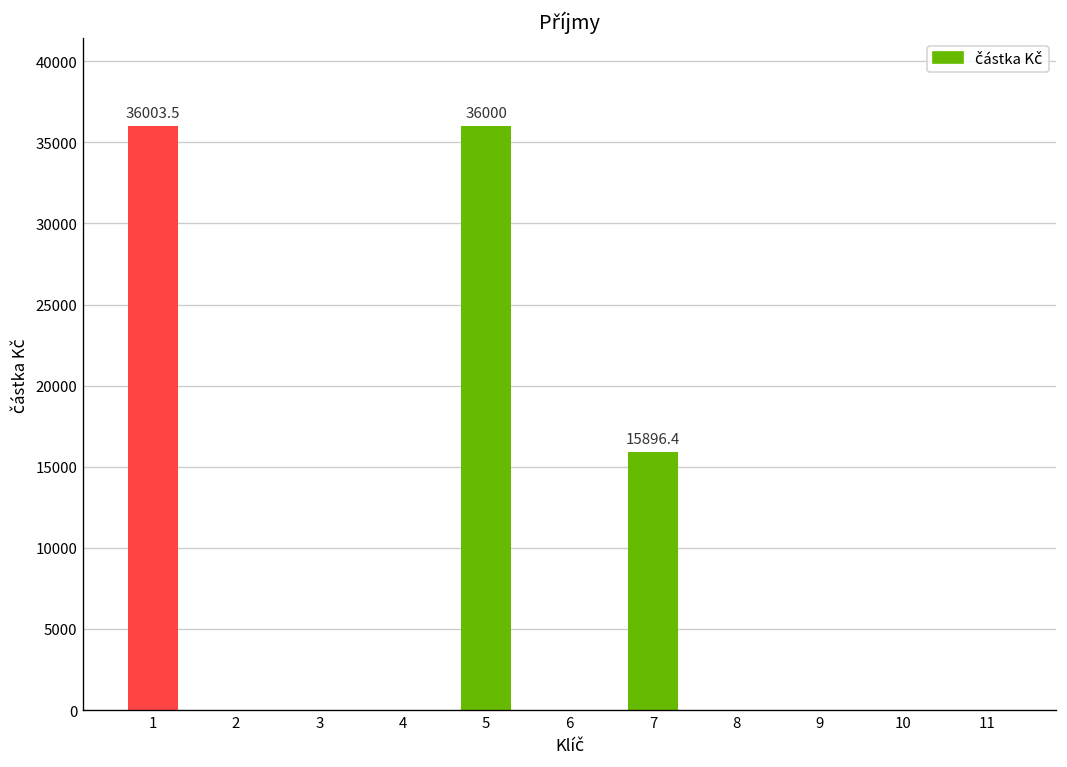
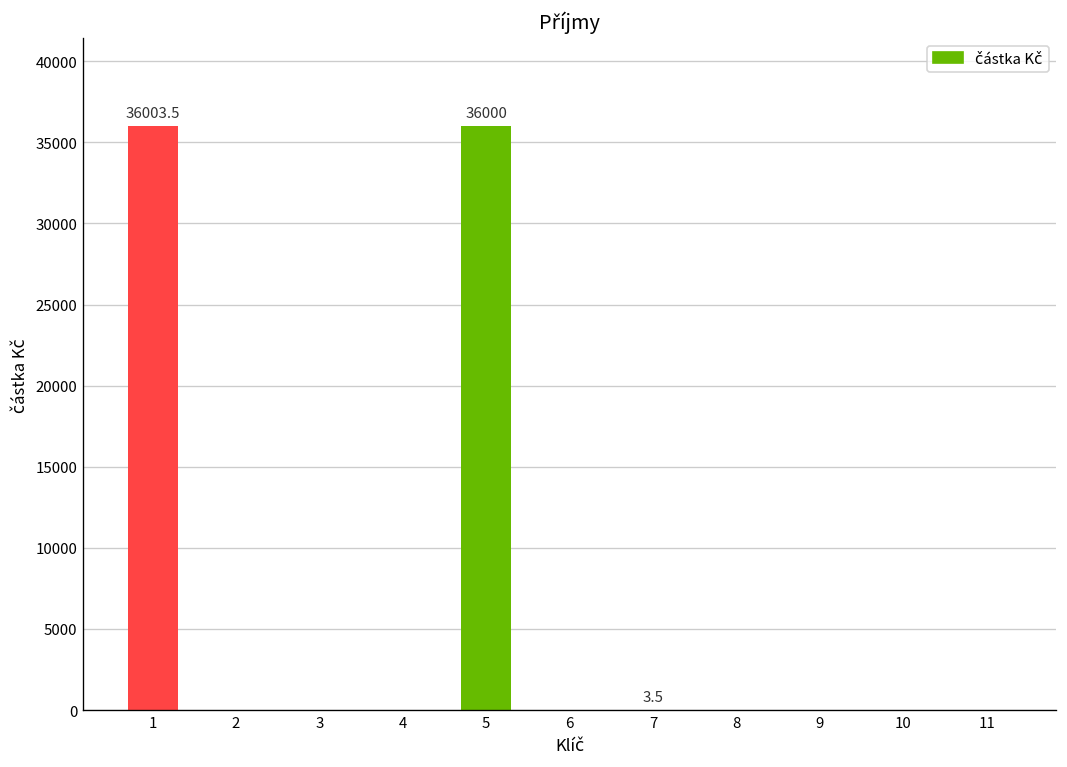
  {
    "1": 36003.5,
    "5": 36000,
-   "7": 15896.4
+   "7": 3.5
  }
